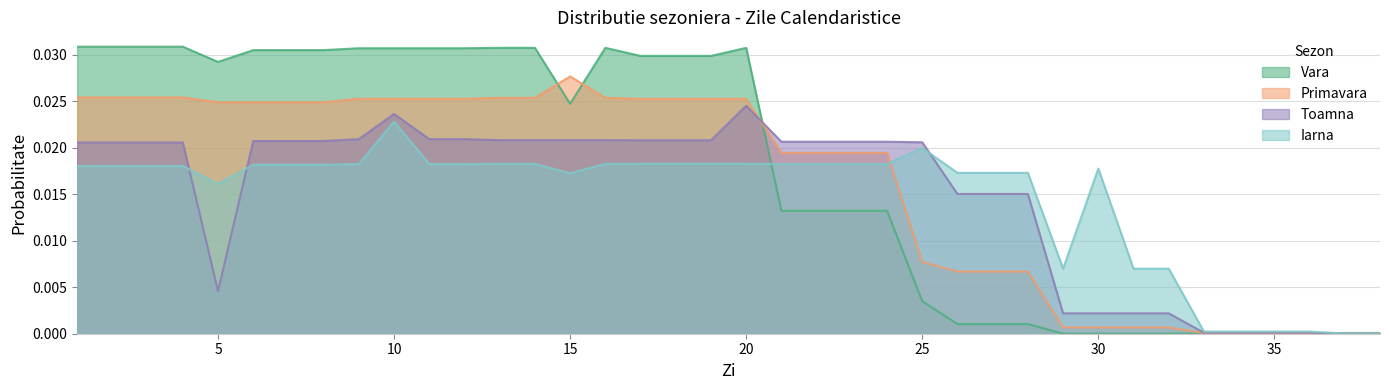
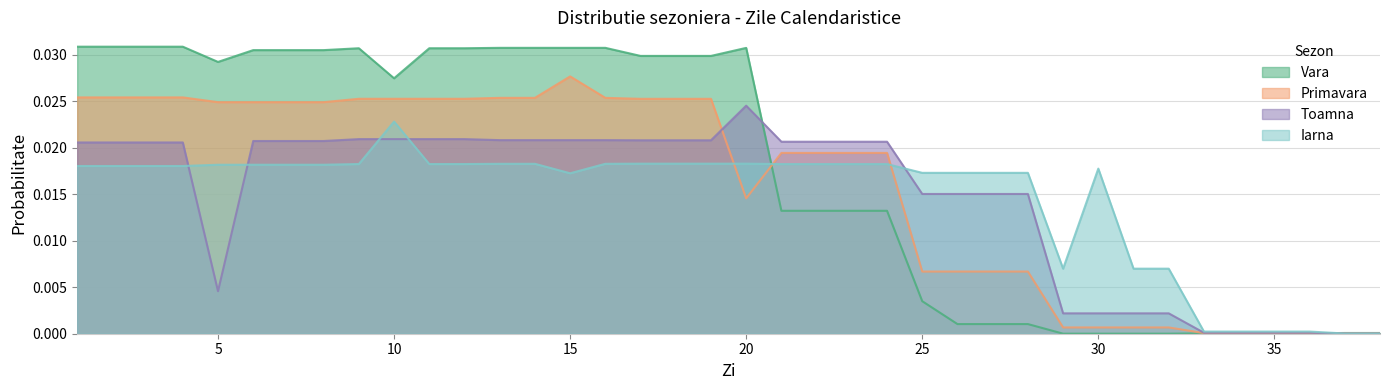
  {
    "Vara": {
      "5": 0.029,
-     "10": 0.031,
-     "15": 0.025,
+     "10": 0.027,
+     "15": 0.031,
      "20": 0.031,
      "25": 0.003,
      "30": 0.000
    },
    "Primavara": {
      "5": 0.025,
      "10": 0.025,
      "15": 0.028,
-     "20": 0.025,
-     "25": 0.008,
+     "20": 0.015,
+     "25": 0.007,
      "30": 0.001
    },
    "Toamna": {
      "5": 0.005,
-     "10": 0.024,
+     "10": 0.021,
      "15": 0.021,
      "20": 0.025,
-     "25": 0.021,
+     "25": 0.015,
      "30": 0.002
    },
    "Iarna": {
-     "5": 0.016,
+     "5": 0.018,
      "10": 0.023,
      "15": 0.017,
      "20": 0.018,
-     "25": 0.020,
+     "25": 0.017,
      "30": 0.018
    }
  }
